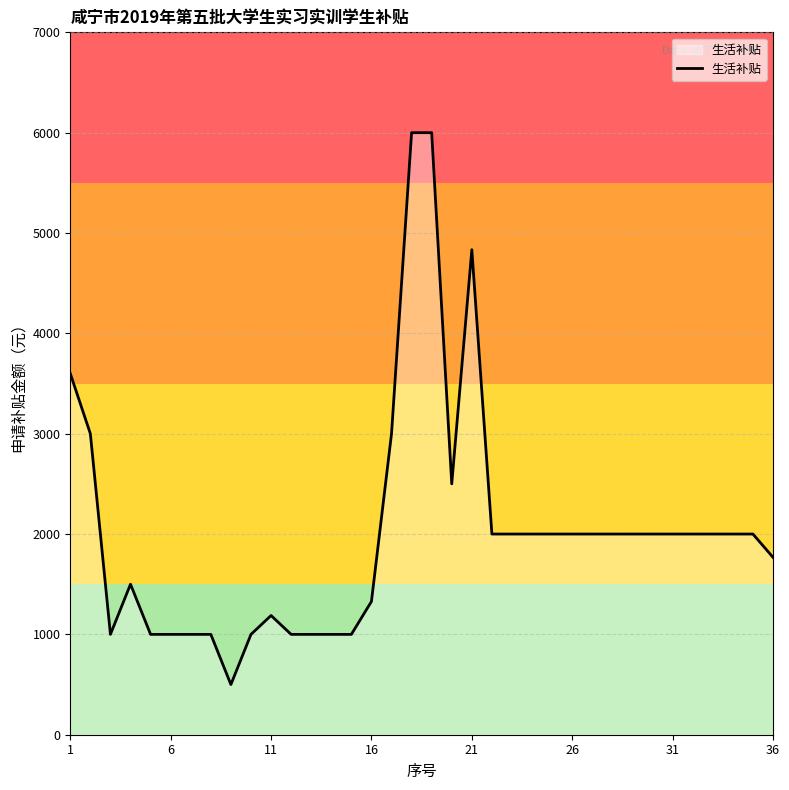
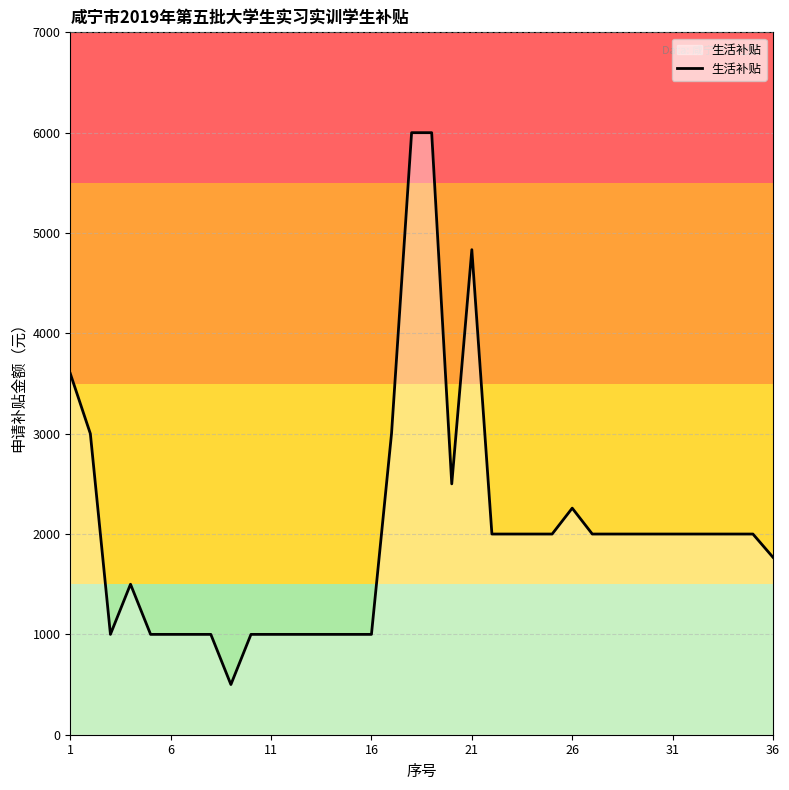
  {
    "1": 3600,
    "6": 1000,
-   "11": 1190,
-   "16": 1330,
+   "11": 1000,
+   "16": 1000,
    "21": 4830,
-   "26": 2000,
+   "26": 2260,
    "31": 2000,
    "36": 1770
  }
